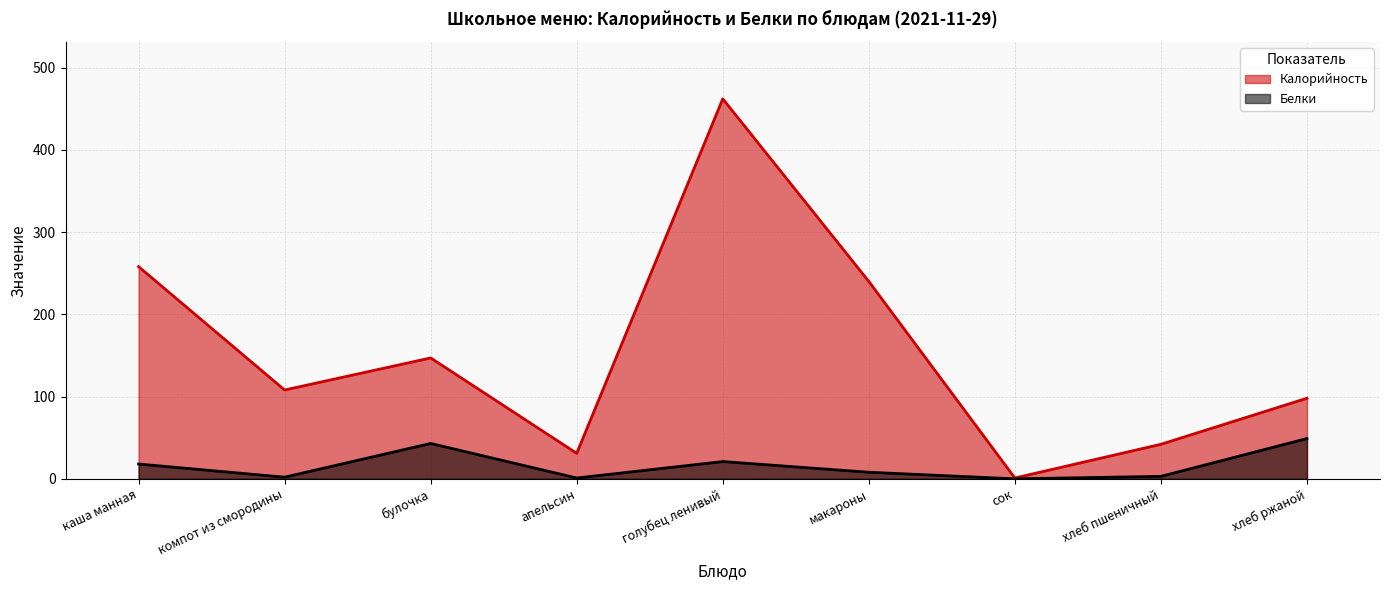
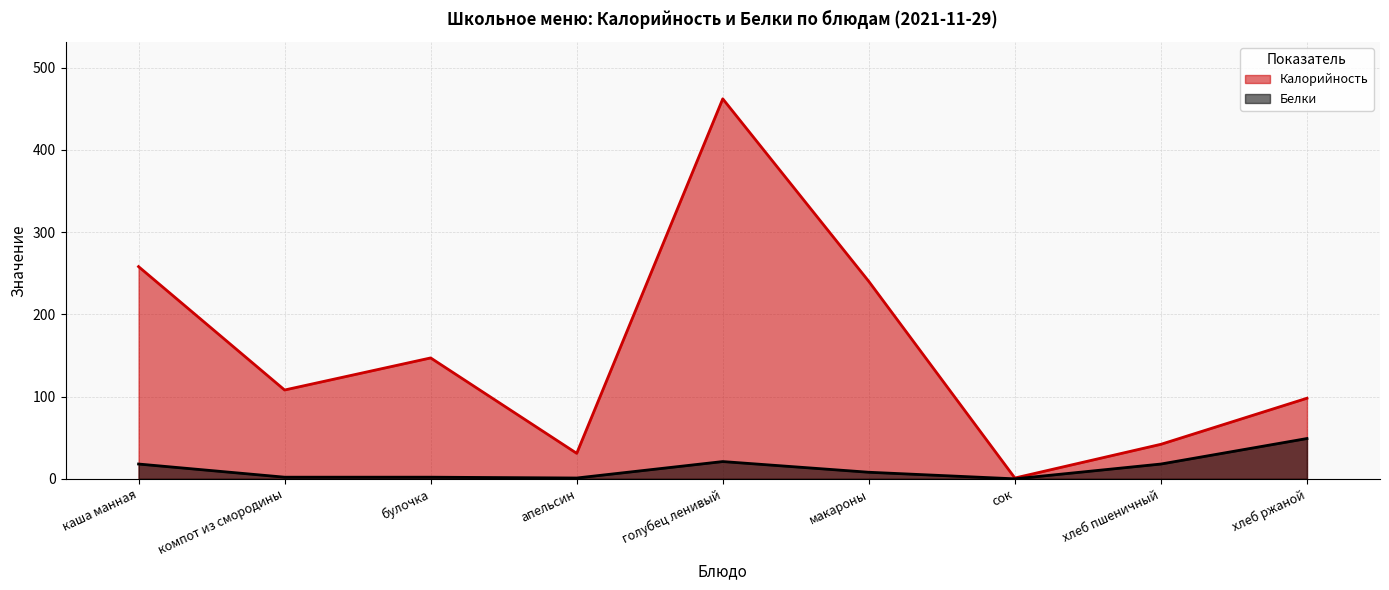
  {
    "Калорийность": {
      "каша манная": 260,
      "компот из смородины": 110,
      "булочка": 150,
      "апельсин": 30,
      "голубец ленивый": 460,
      "макароны": 240,
      "хлеб пшеничный": 40,
      "хлеб ржаной": 100
    },
    "Белки": {
      "каша манная": 20,
      "компот из смородины": 0,
-     "булочка": 40,
+     "булочка": 0,
      "апельсин": 0,
      "голубец ленивый": 20,
      "макароны": 10,
-     "хлеб пшеничный": 0,
+     "хлеб пшеничный": 20,
      "хлеб ржаной": 50
    }
  }
